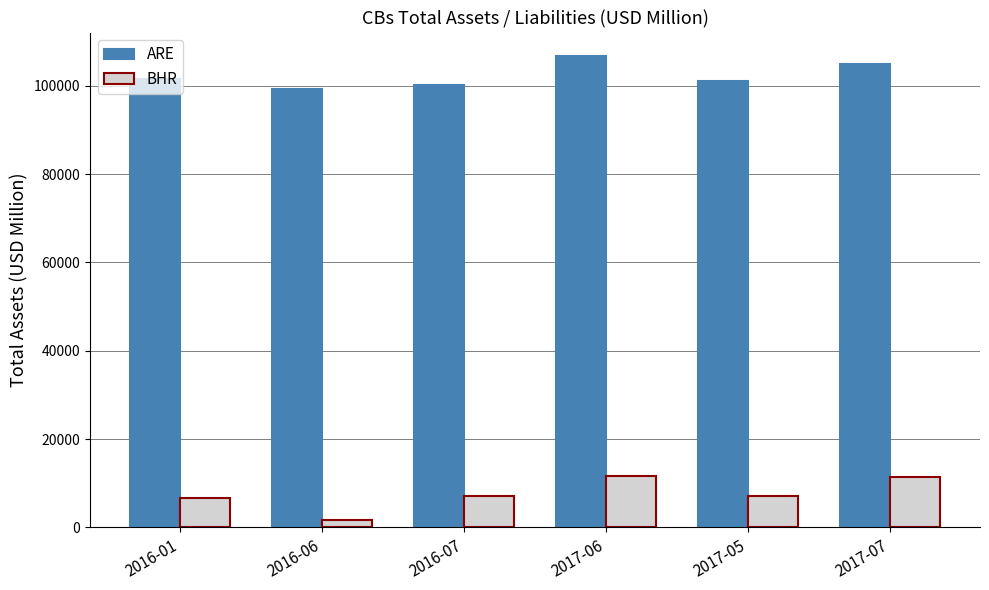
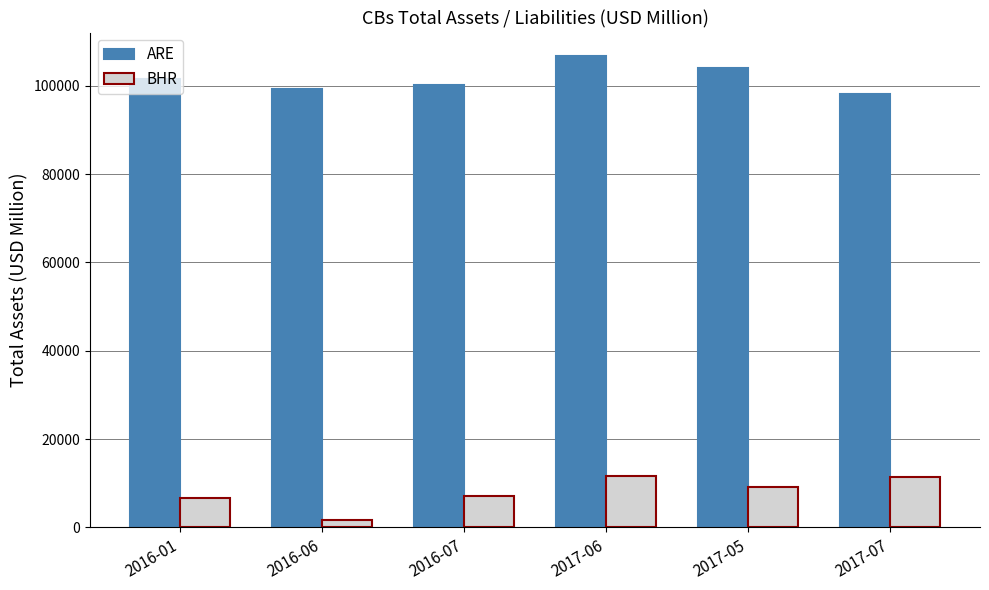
  {
    "ARE": {
      "2016-06": 99000,
      "2016-07": 100000,
      "2017-06": 107000,
-     "2017-05": 101000,
-     "2017-07": 105000
+     "2017-05": 104000,
+     "2017-07": 98000
    },
    "BHR": {
      "2016-01": 7000,
      "2016-06": 2000,
      "2016-07": 7000,
      "2017-06": 12000,
-     "2017-05": 7000,
+     "2017-05": 9000,
      "2017-07": 12000
    }
  }
